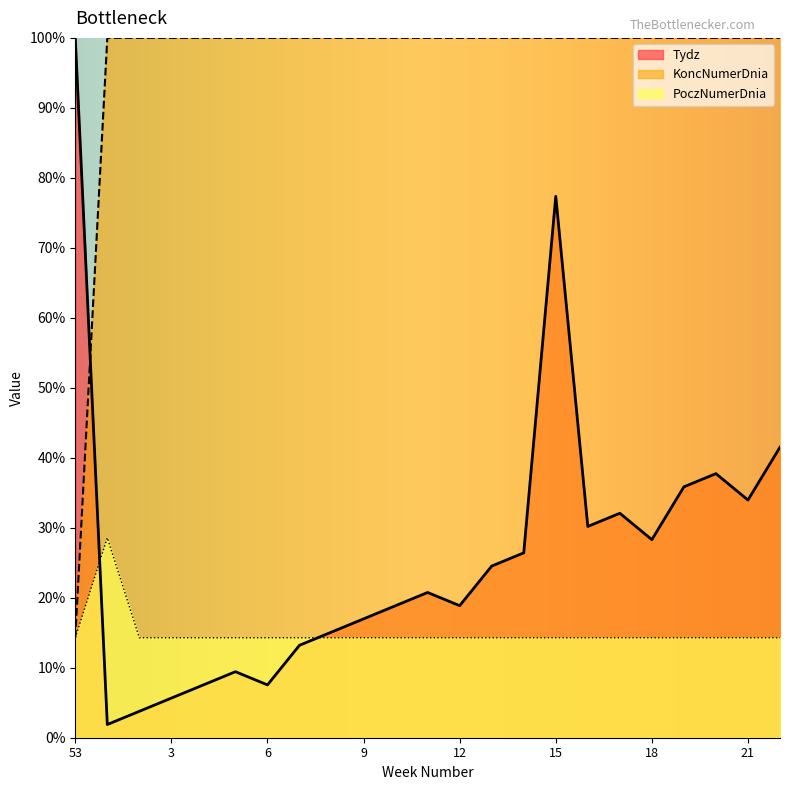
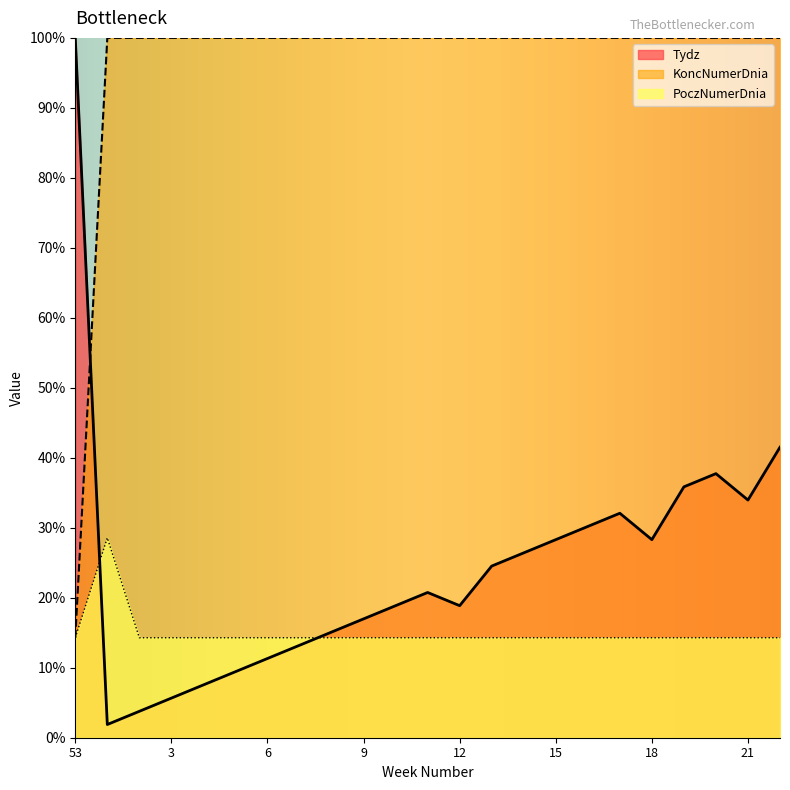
  {
    "Tydz": {
      "53": "100%",
      "3": "6%",
-     "6": "8%",
+     "6": "11%",
      "9": "17%",
      "12": "19%",
-     "15": "77%",
+     "15": "28%",
      "18": "28%",
      "21": "34%"
    },
    "KoncNumerDnia": {
      "3": "100%",
      "6": "100%",
      "9": "100%",
      "12": "100%",
      "15": "100%",
      "18": "100%",
      "21": "100%"
    },
    "PoczNumerDnia": {
      "3": "14%",
      "6": "14%",
      "9": "14%",
      "12": "14%",
      "15": "14%",
      "18": "14%",
      "21": "14%"
    }
  }
